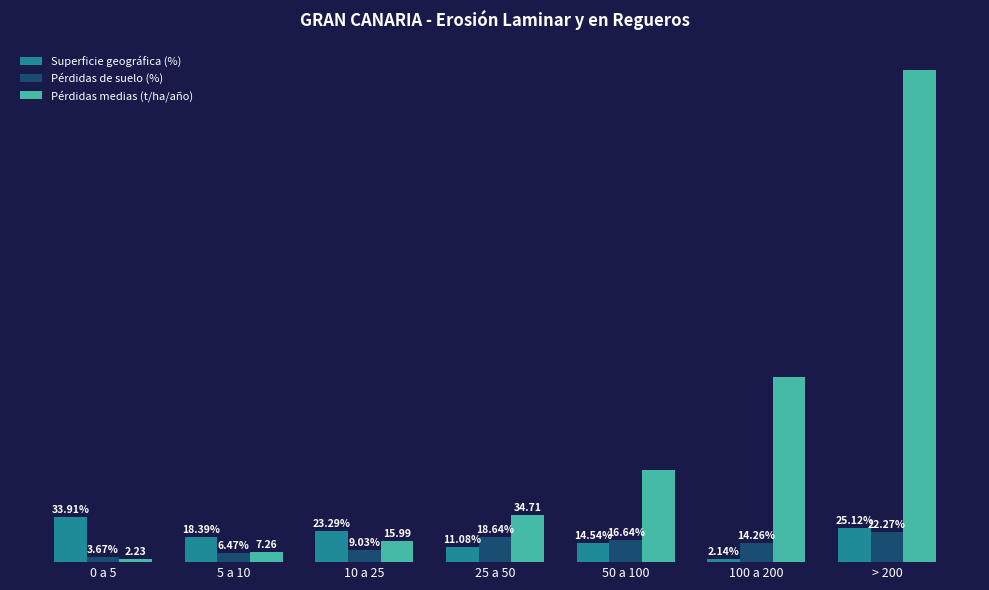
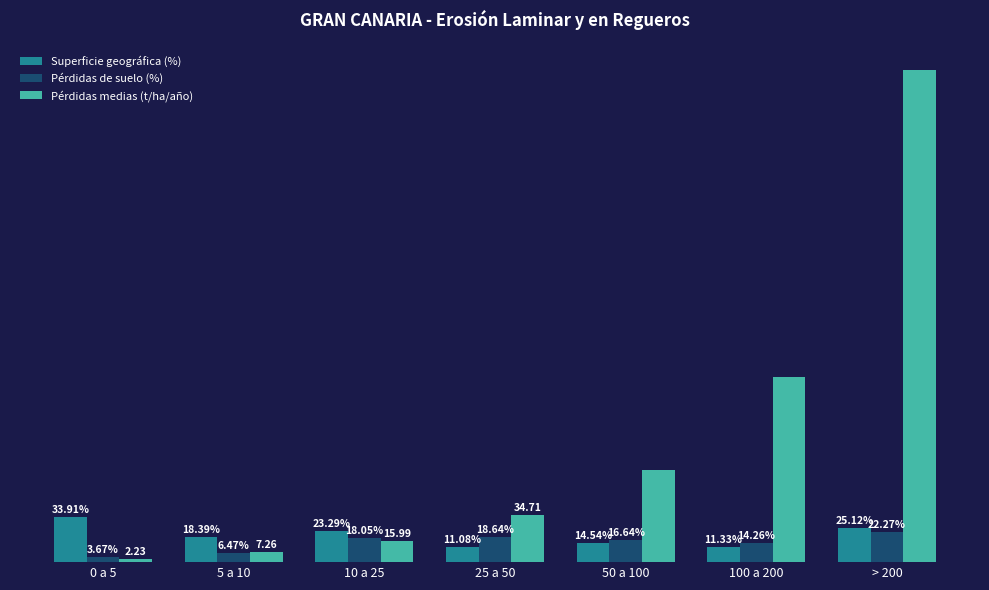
  {
    "Superficie geográfica (%)": {
      "0 a 5": "33.91%",
      "5 a 10": "18.39%",
      "10 a 25": "23.29%",
      "25 a 50": "11.08%",
      "50 a 100": "14.54%",
-     "100 a 200": "2.14%",
+     "100 a 200": "11.33%",
      "> 200": "25.12%"
    },
    "Pérdidas de suelo (%)": {
      "0 a 5": "3.67%",
      "5 a 10": "6.47%",
-     "10 a 25": "9.03%",
+     "10 a 25": "18.05%",
      "25 a 50": "18.64%",
      "50 a 100": "16.64%",
      "100 a 200": "14.26%",
      "> 200": "22.27%"
    },
    "Pérdidas medias (t/ha/año)": {
      "0 a 5": "2.23",
      "5 a 10": "7.26",
      "10 a 25": "15.99",
      "25 a 50": "34.71"
    }
  }
